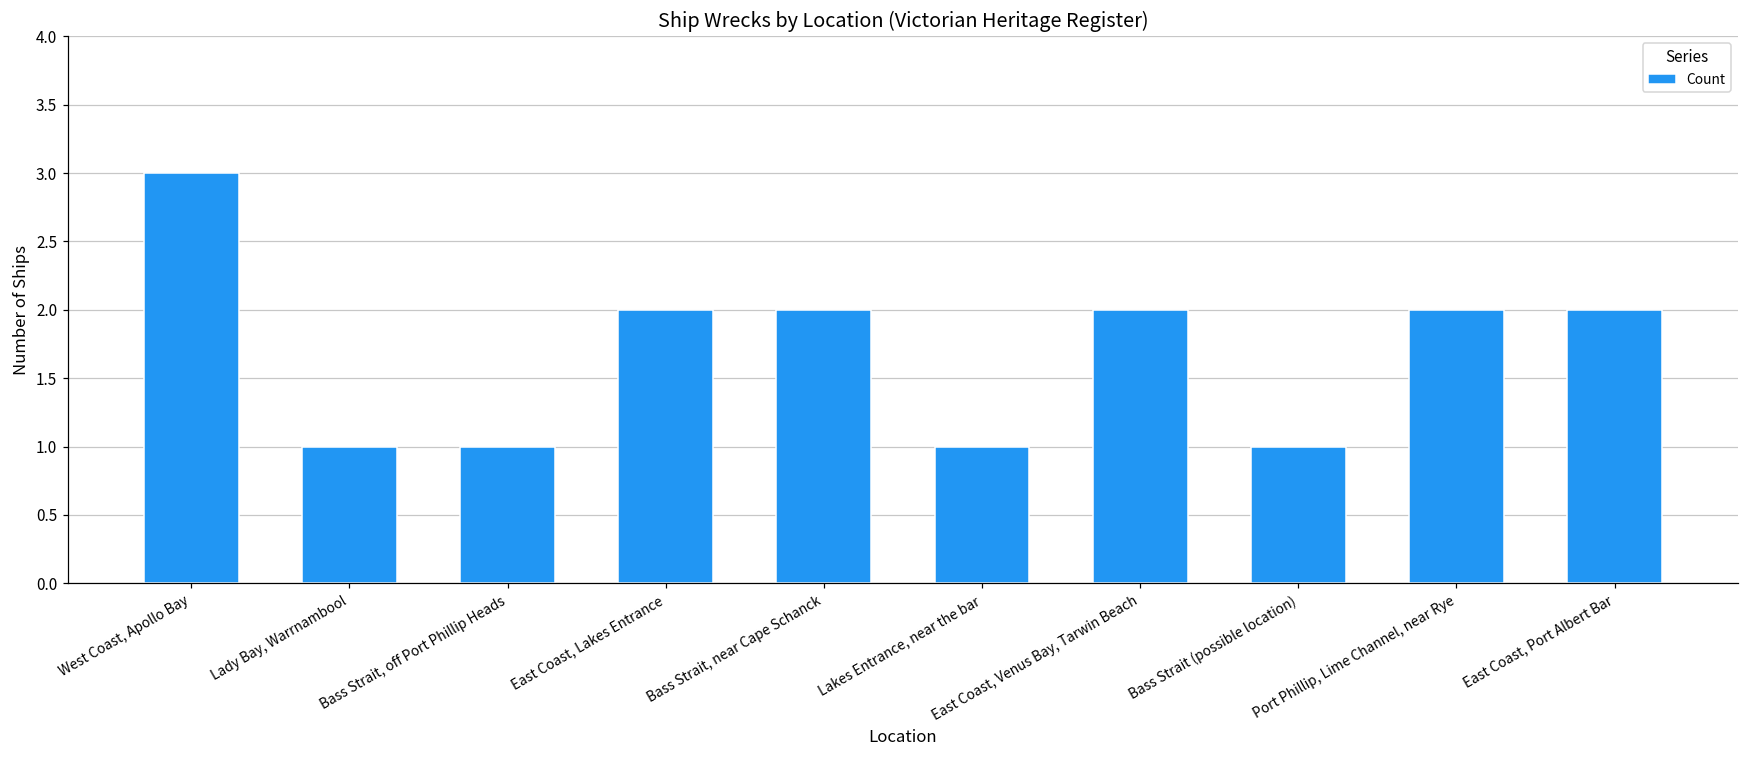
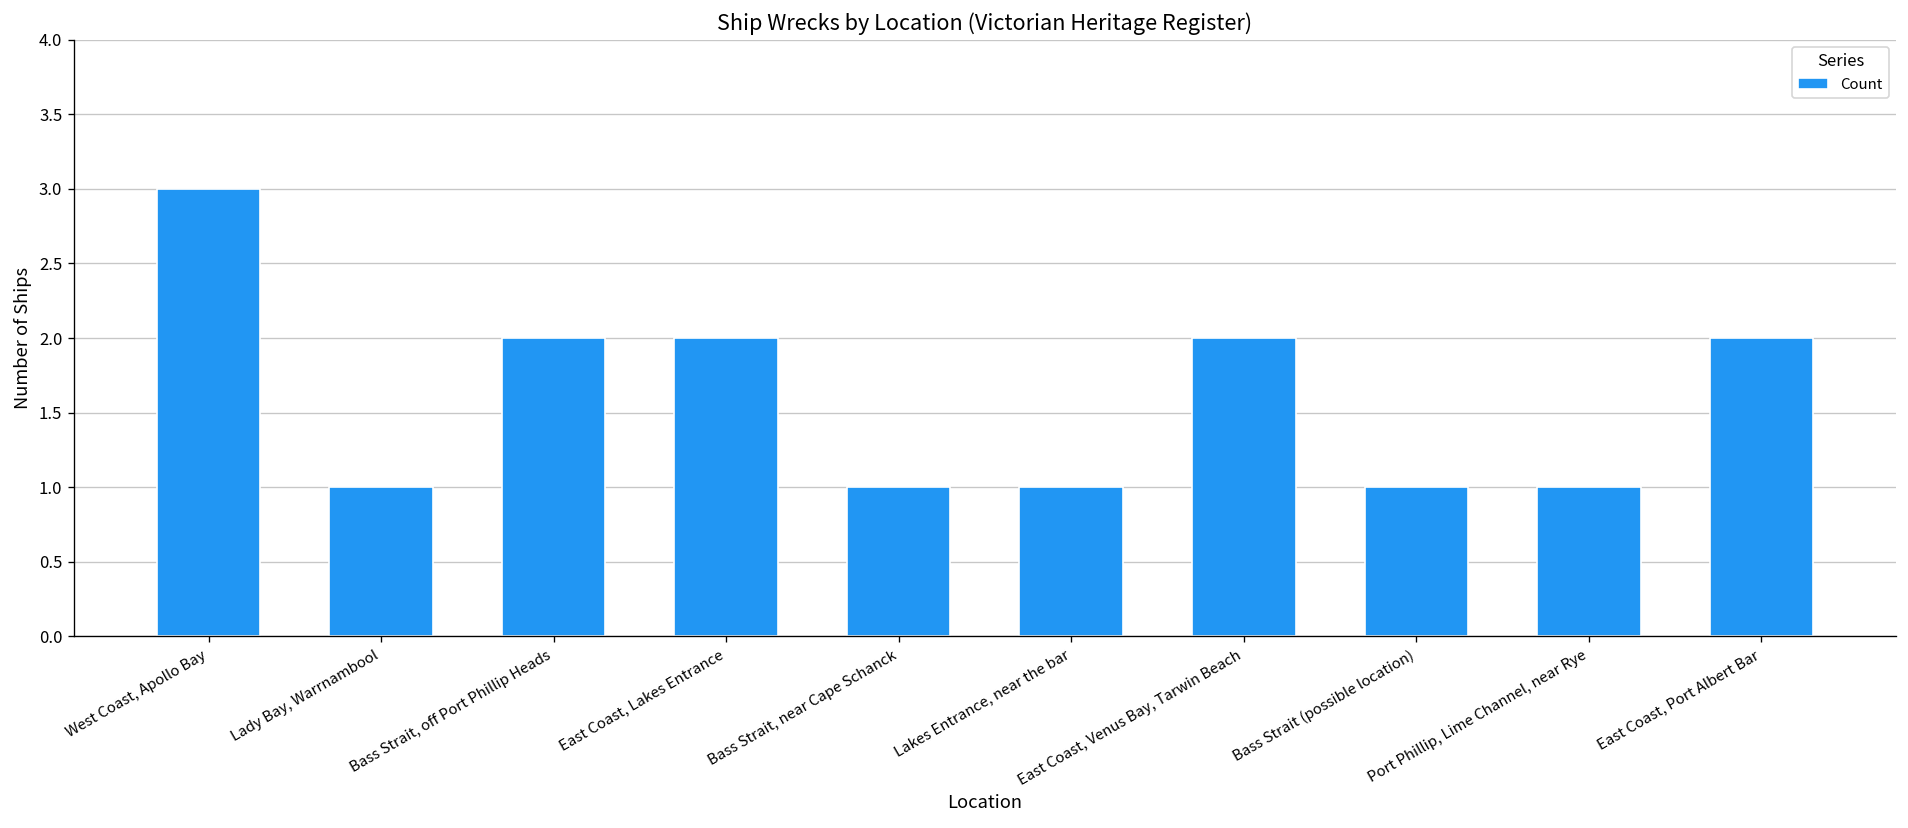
  {
    "West Coast, Apollo Bay": 3,
    "Lady Bay, Warrnambool": 1,
-   "Bass Strait, off Port Phillip Heads": 1,
+   "Bass Strait, off Port Phillip Heads": 2,
    "East Coast, Lakes Entrance": 2,
-   "Bass Strait, near Cape Schanck": 2,
+   "Bass Strait, near Cape Schanck": 1,
    "Lakes Entrance, near the bar": 1,
    "East Coast, Venus Bay, Tarwin Beach": 2,
    "Bass Strait (possible location)": 1,
-   "Port Phillip, Lime Channel, near Rye": 2,
+   "Port Phillip, Lime Channel, near Rye": 1,
    "East Coast, Port Albert Bar": 2
  }
